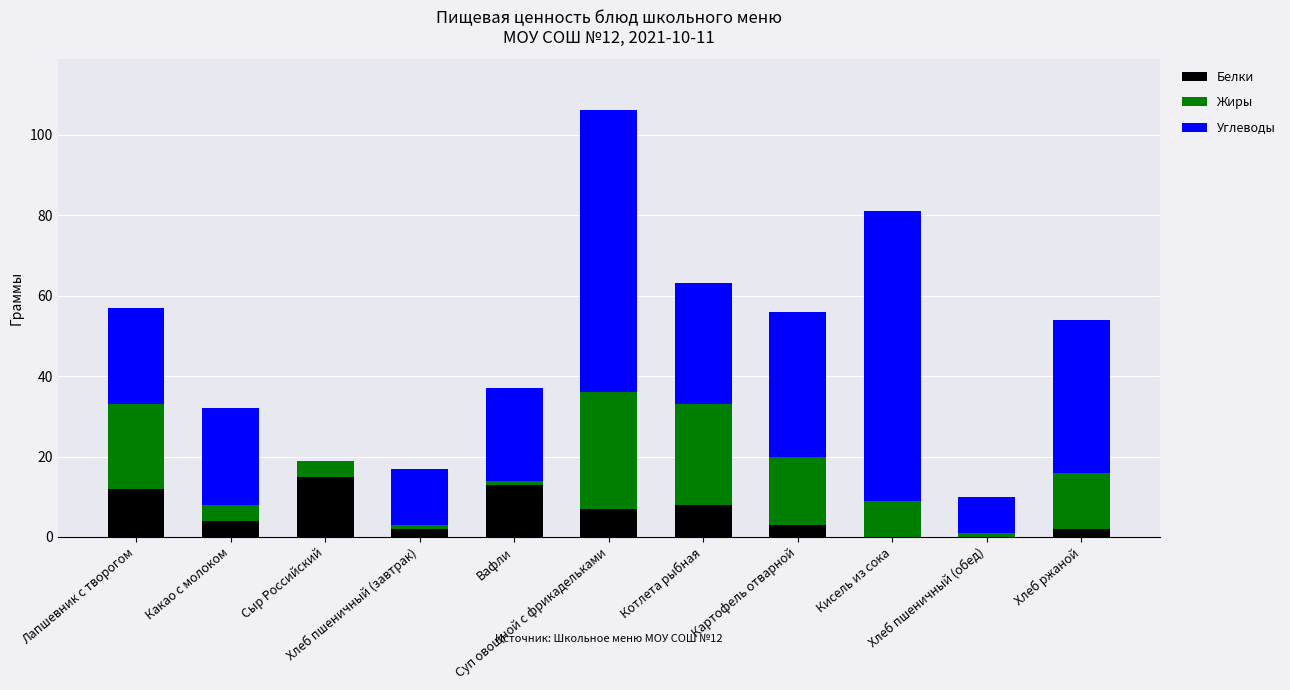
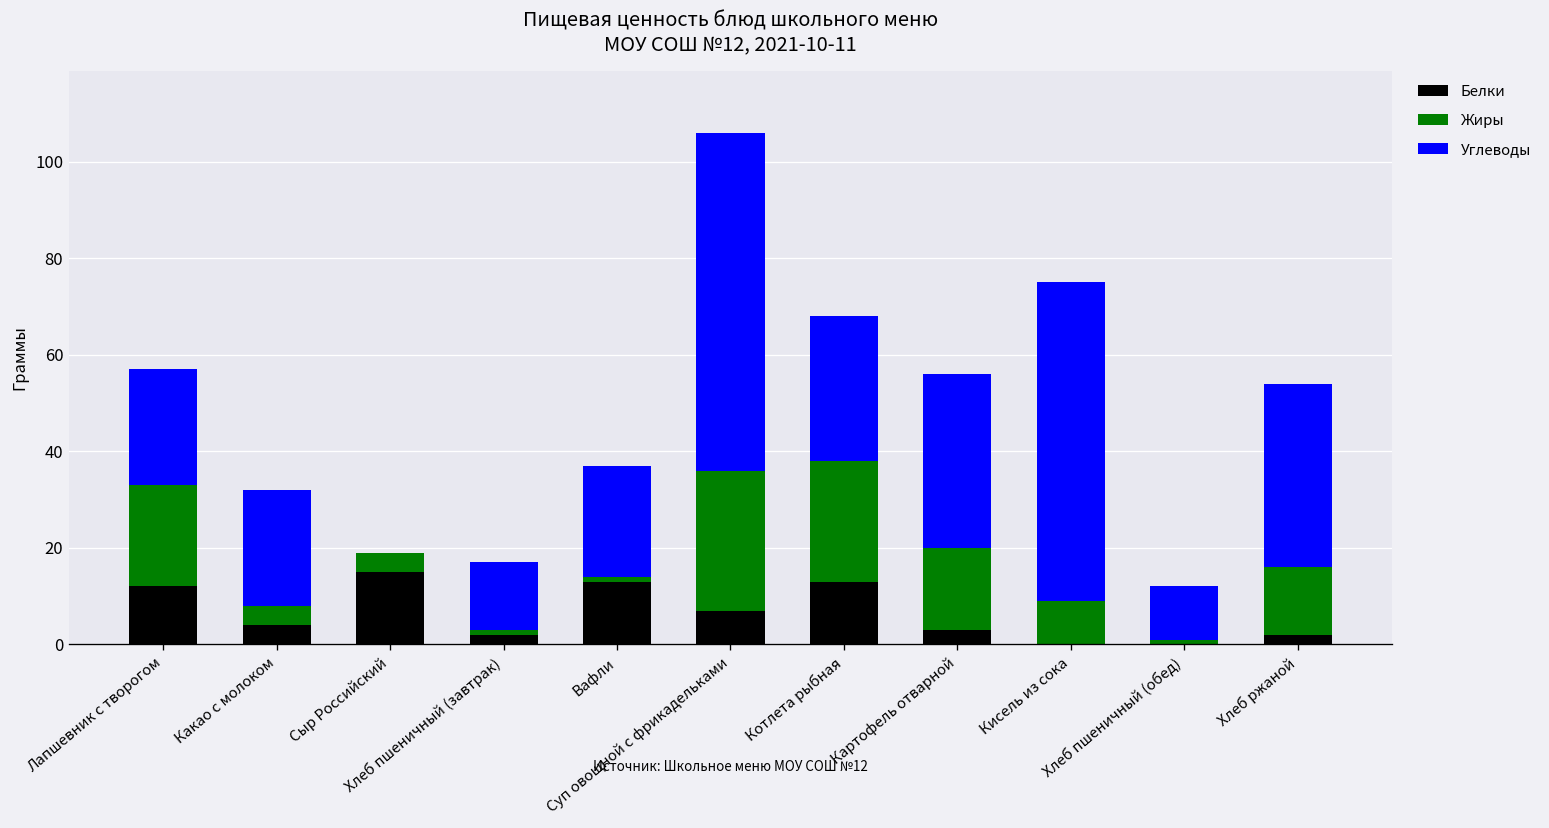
  {
    "Белки": {
      "Лапшевник с творогом": 12,
      "Какао с молоком": 4,
      "Сыр Российский": 15,
      "Хлеб пшеничный (завтрак)": 2,
      "Вафли": 13,
      "Суп овощной с фрикадельками": 7,
-     "Котлета рыбная": 8,
+     "Котлета рыбная": 13,
      "Картофель отварной": 3,
      "Кисель из сока": 0,
      "Хлеб пшеничный (обед)": 0,
      "Хлеб ржаной": 2
    },
    "Жиры": {
      "Лапшевник с творогом": 21,
      "Какао с молоком": 4,
      "Сыр Российский": 4,
      "Хлеб пшеничный (завтрак)": 1,
      "Вафли": 1,
      "Суп овощной с фрикадельками": 29,
      "Котлета рыбная": 25,
      "Картофель отварной": 17,
      "Кисель из сока": 9,
      "Хлеб пшеничный (обед)": 1,
      "Хлеб ржаной": 14
    },
    "Углеводы": {
      "Лапшевник с творогом": 24,
      "Какао с молоком": 24,
      "Сыр Российский": 0,
      "Хлеб пшеничный (завтрак)": 14,
      "Вафли": 23,
      "Суп овощной с фрикадельками": 70,
      "Котлета рыбная": 30,
      "Картофель отварной": 36,
-     "Кисель из сока": 72,
-     "Хлеб пшеничный (обед)": 9,
+     "Кисель из сока": 66,
+     "Хлеб пшеничный (обед)": 11,
      "Хлеб ржаной": 38
    }
  }
